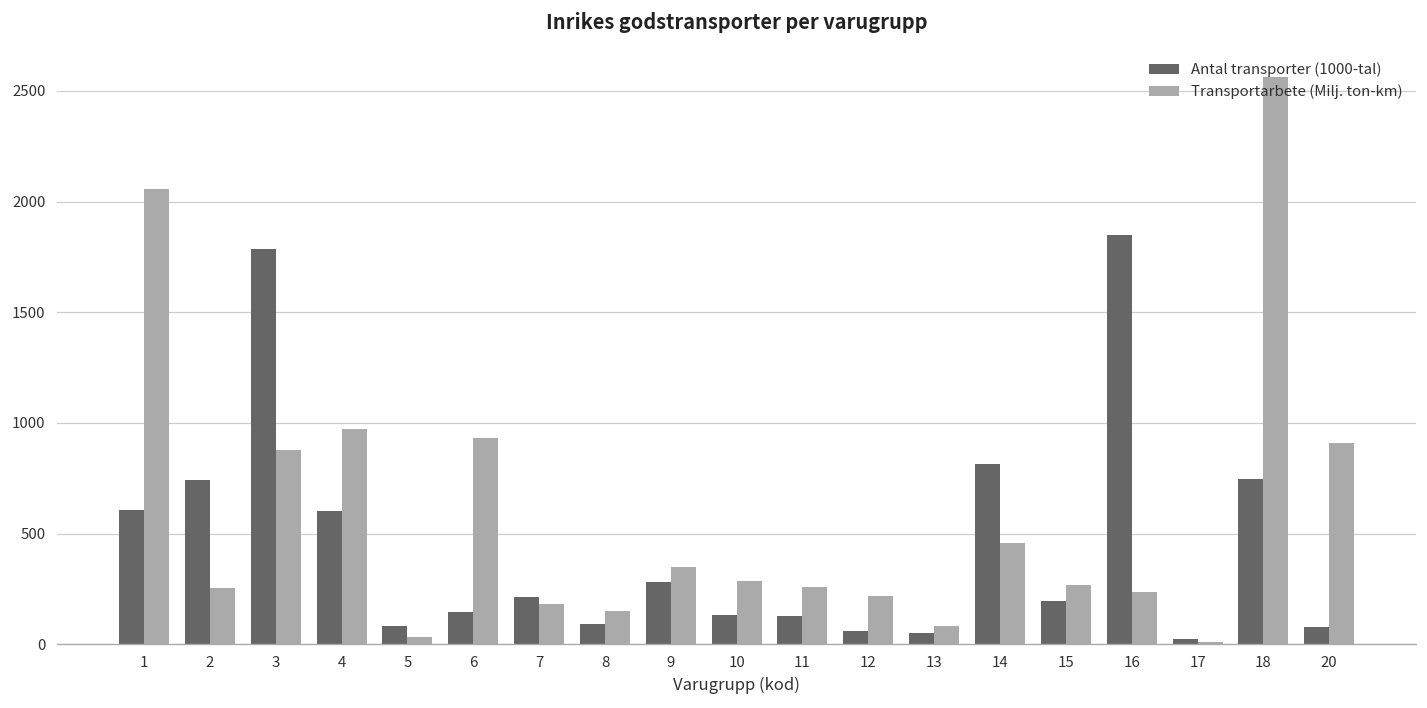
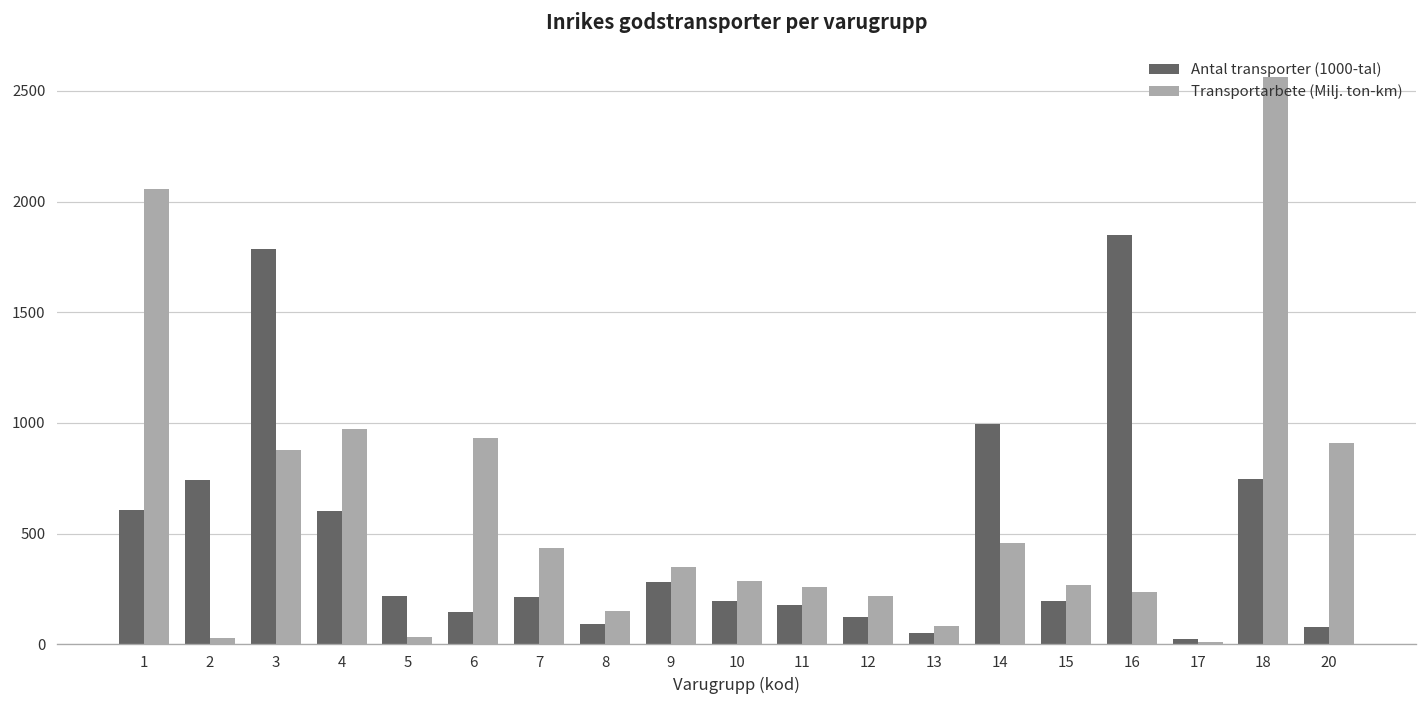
  {
    "Antal transporter (1000-tal)": {
      "1": 610,
      "2": 740,
      "3": 1780,
      "4": 600,
-     "5": 80,
+     "5": 220,
      "6": 140,
      "7": 210,
      "8": 90,
      "9": 280,
-     "10": 130,
-     "11": 130,
-     "12": 60,
+     "10": 190,
+     "11": 180,
+     "12": 120,
      "13": 50,
-     "14": 820,
+     "14": 1000,
      "15": 200,
      "16": 1850,
      "17": 20,
      "18": 750,
      "20": 80
    },
    "Transportarbete (Milj. ton-km)": {
      "1": 2060,
-     "2": 250,
+     "2": 30,
      "3": 880,
      "4": 970,
      "5": 30,
      "6": 930,
-     "7": 180,
+     "7": 430,
      "8": 150,
      "9": 350,
      "10": 290,
      "11": 260,
      "12": 220,
      "13": 80,
      "14": 460,
      "15": 270,
      "16": 240,
      "18": 2560,
      "20": 910
    }
  }
